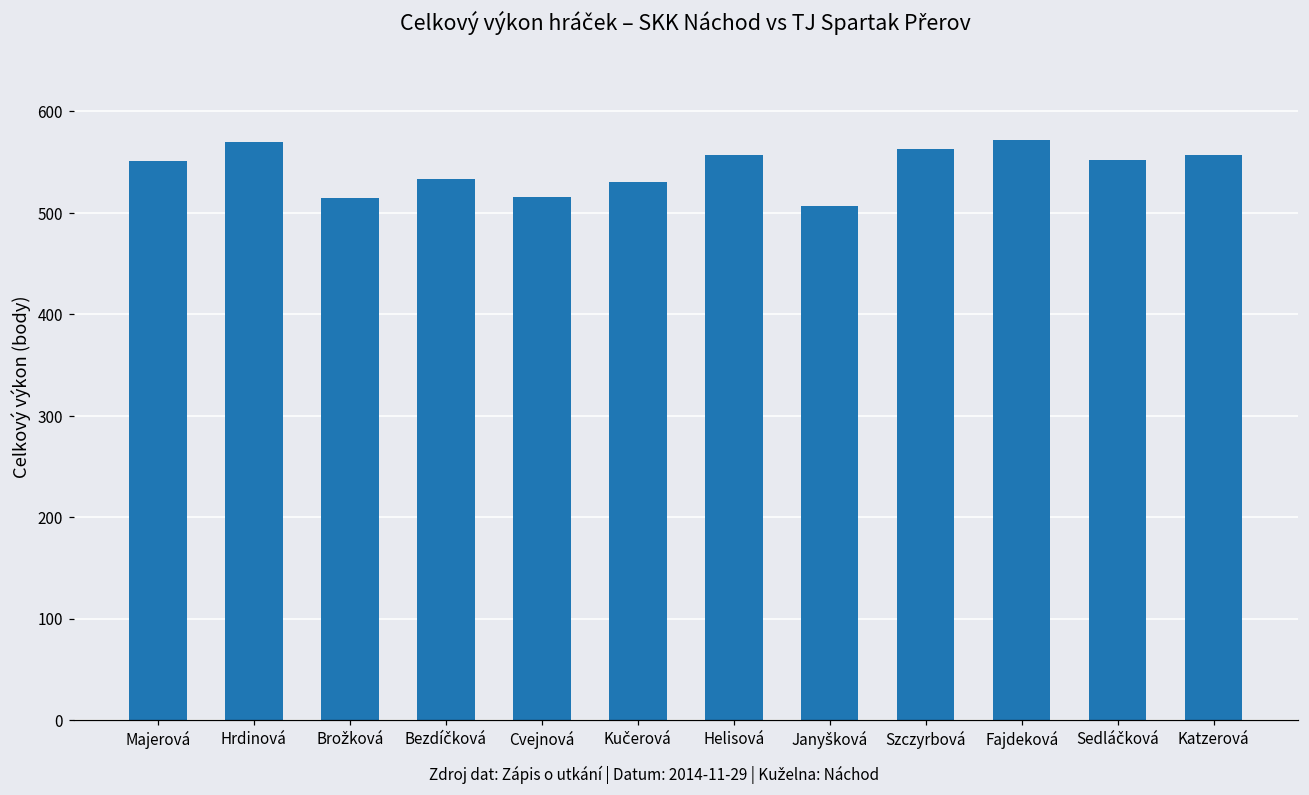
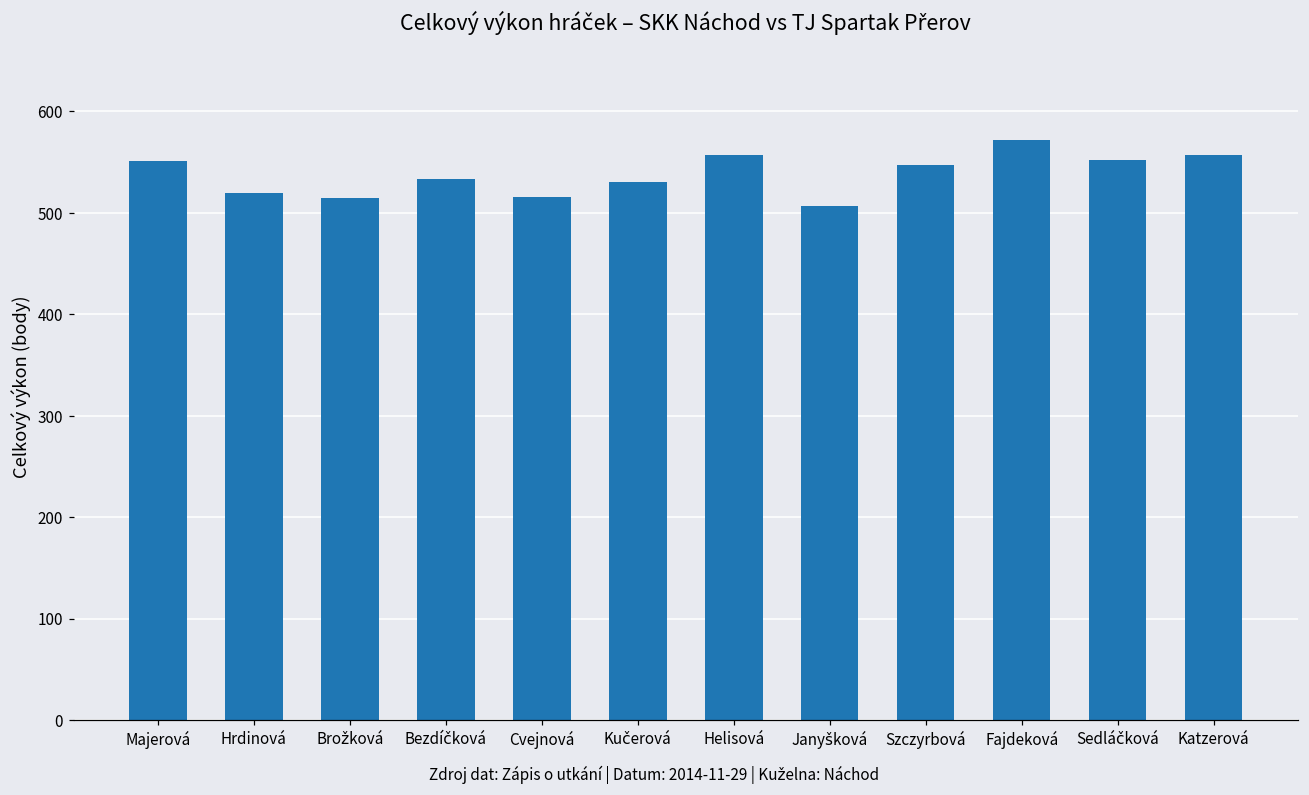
  {
    "Majerová": 550,
-   "Hrdinová": 570,
+   "Hrdinová": 520,
    "Brožková": 520,
    "Bezdíčková": 530,
    "Cvejnová": 520,
    "Kučerová": 530,
    "Helisová": 560,
    "Janyšková": 510,
-   "Szczyrbová": 560,
+   "Szczyrbová": 550,
    "Fajdeková": 570,
    "Sedláčková": 550,
    "Katzerová": 560
  }
